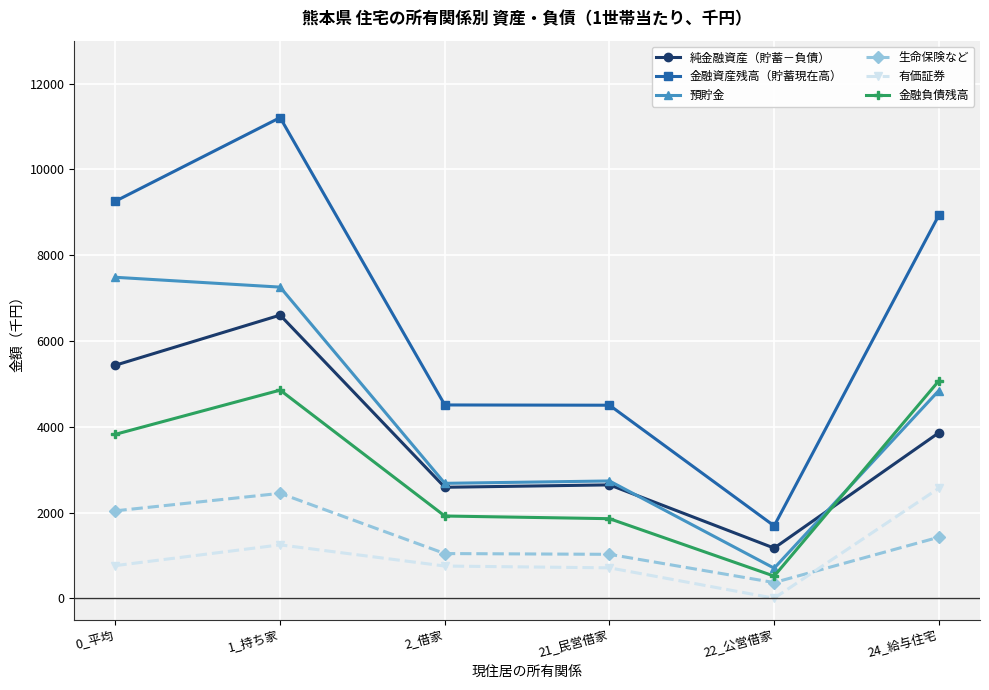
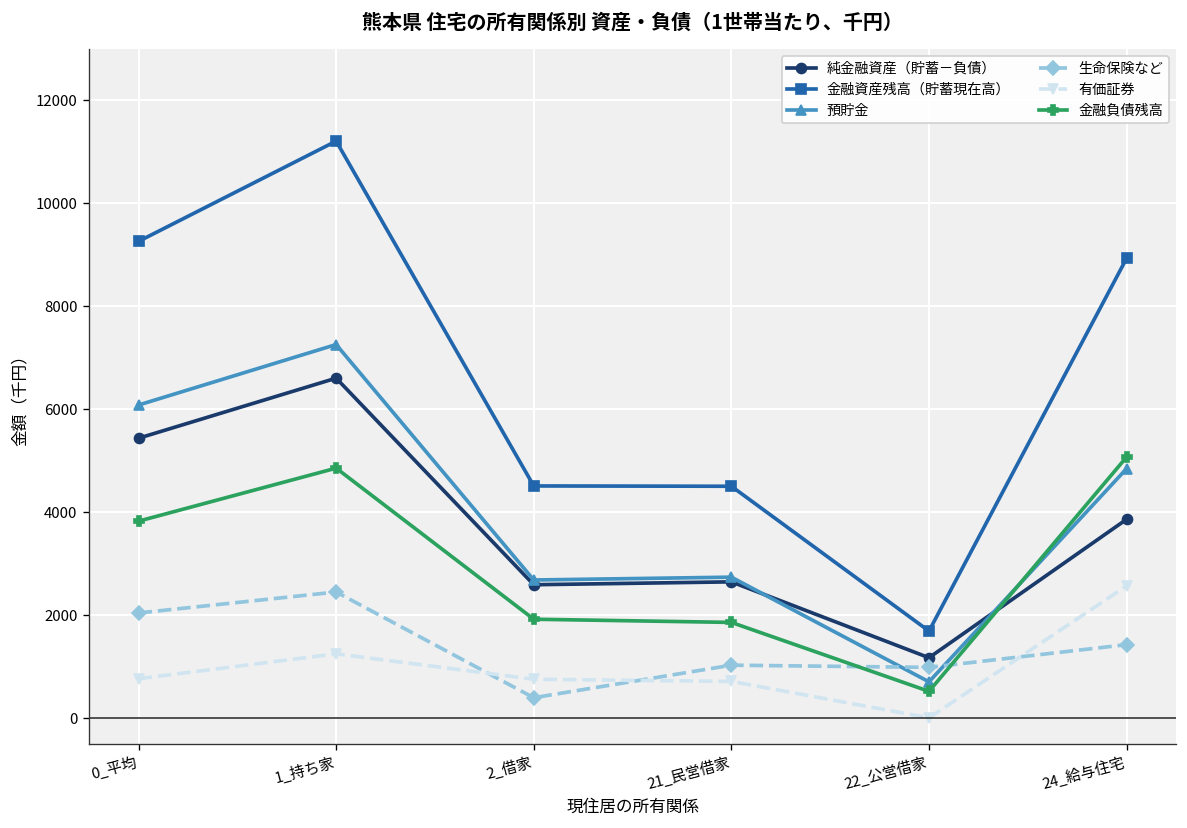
  {
    "純金融資産（貯蓄－負債）": {
      "0_平均": 5400,
      "1_持ち家": 6600,
      "2_借家": 2600,
      "21_民営借家": 2600,
      "22_公営借家": 1200,
      "24_給与住宅": 3900
    },
    "金融資産残高（貯蓄現在高）": {
      "0_平均": 9300,
      "1_持ち家": 11200,
      "2_借家": 4500,
      "21_民営借家": 4500,
      "22_公営借家": 1700,
      "24_給与住宅": 8900
    },
    "預貯金": {
-     "0_平均": 7500,
+     "0_平均": 6100,
      "1_持ち家": 7300,
      "2_借家": 2700,
      "21_民営借家": 2700,
      "22_公営借家": 700,
      "24_給与住宅": 4800
    },
    "生命保険など": {
      "0_平均": 2000,
      "1_持ち家": 2400,
-     "2_借家": 1000,
+     "2_借家": 400,
      "21_民営借家": 1000,
-     "22_公営借家": 400,
+     "22_公営借家": 1000,
      "24_給与住宅": 1400
    },
    "有価証券": {
      "0_平均": 800,
      "1_持ち家": 1200,
      "2_借家": 800,
      "21_民営借家": 700,
      "22_公営借家": 0,
      "24_給与住宅": 2600
    },
    "金融負債残高": {
      "0_平均": 3800,
      "1_持ち家": 4900,
      "2_借家": 1900,
      "21_民営借家": 1900,
      "22_公営借家": 500,
      "24_給与住宅": 5100
    }
  }
